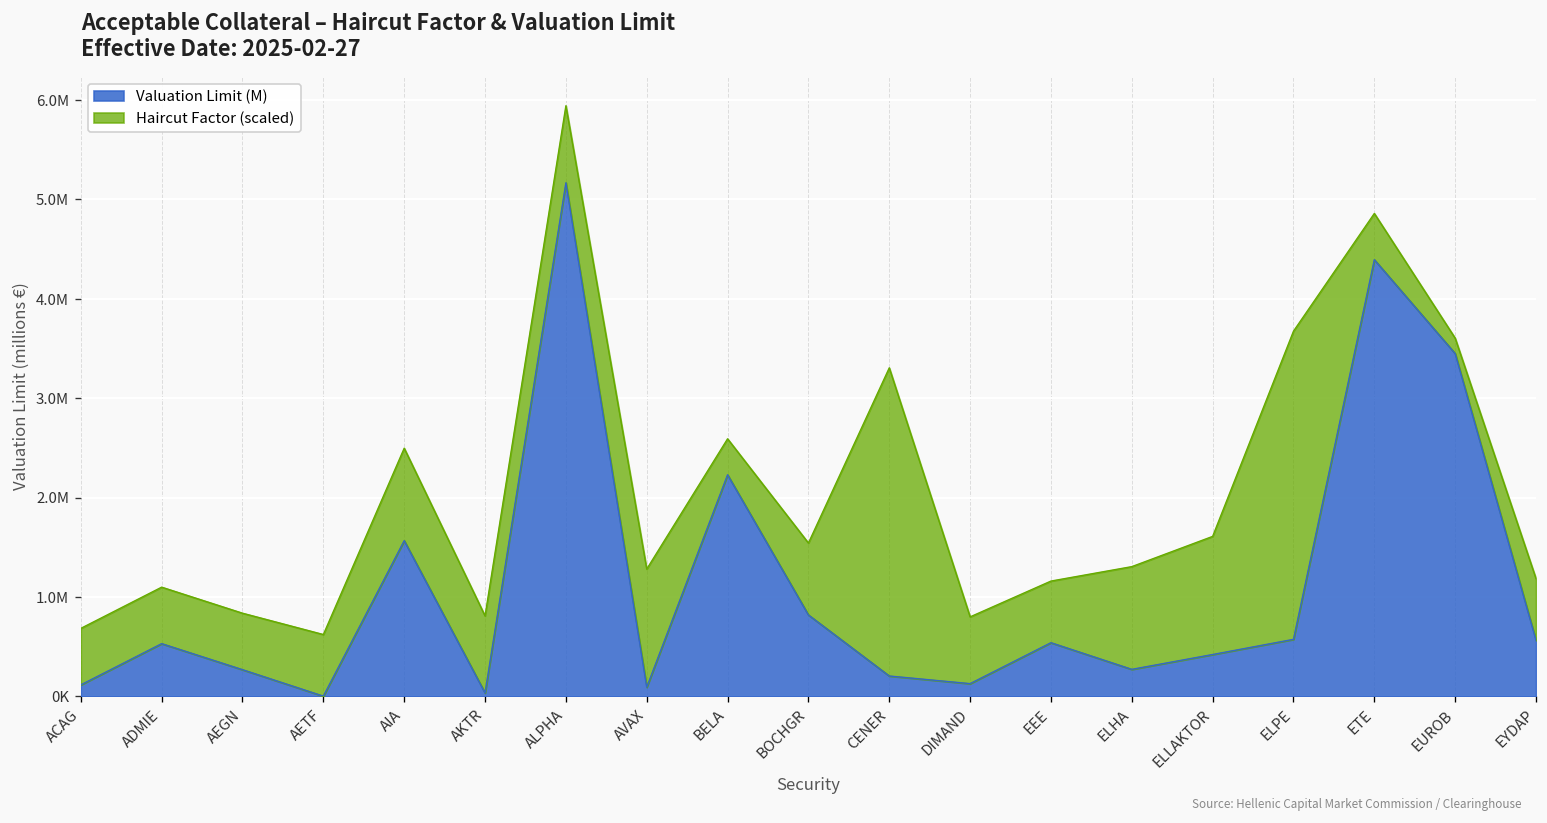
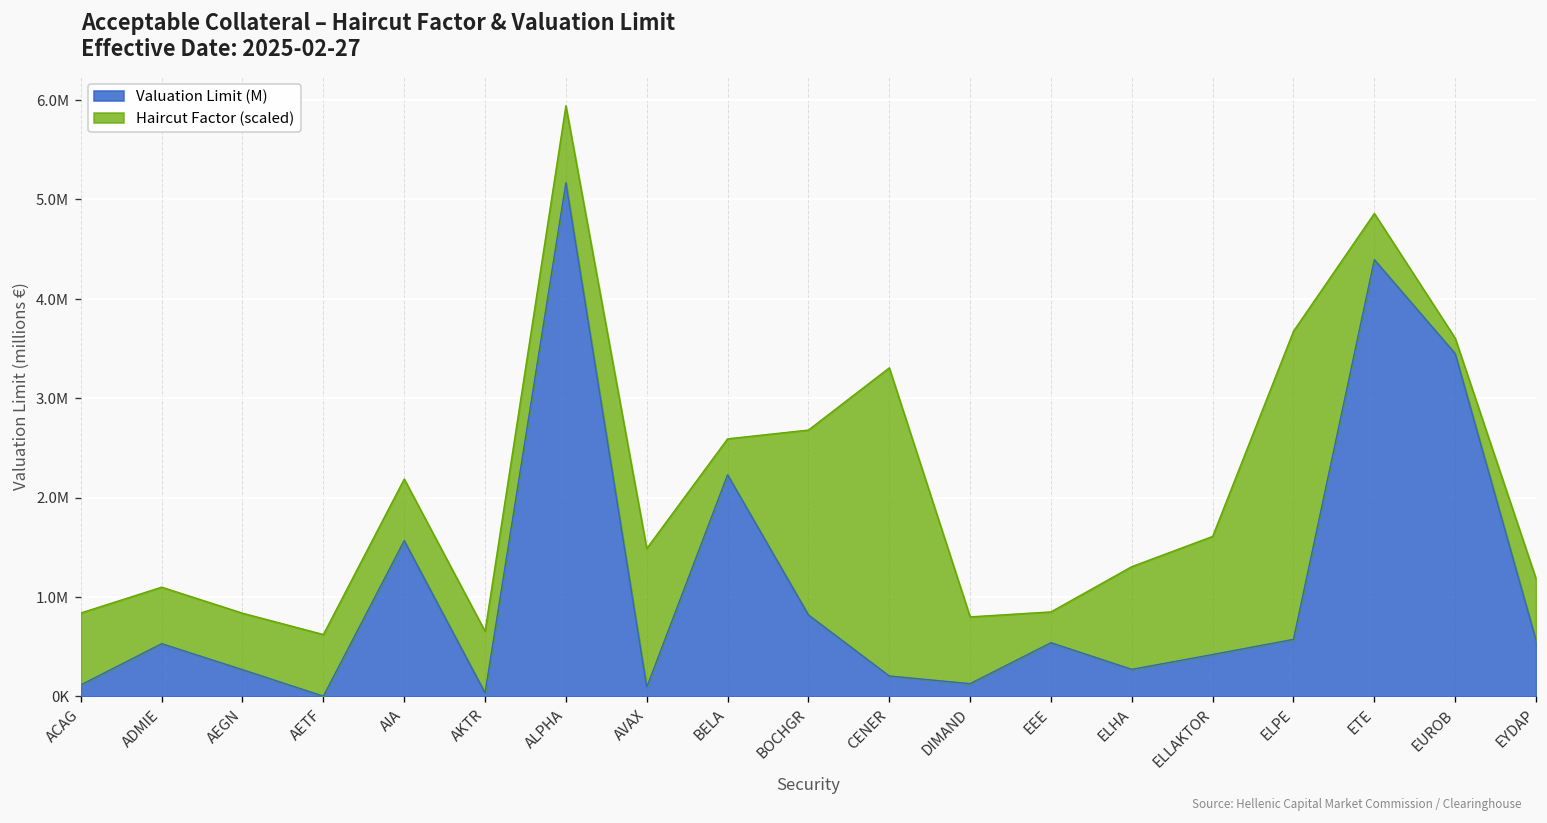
  {
    "Valuation Limit (M)": {
      "ACAG": 100000,
      "ADMIE": 500000,
      "AEGN": 300000,
      "AETF": 0,
      "AIA": 1600000,
      "AKTR": 0,
      "ALPHA": 5200000,
      "AVAX": 100000,
      "BELA": 2200000,
      "BOCHGR": 800000,
      "CENER": 200000,
      "DIMAND": 100000,
      "EEE": 500000,
      "ELHA": 300000,
      "ELLAKTOR": 400000,
      "ELPE": 600000,
      "ETE": 4400000,
      "EUROB": 3400000,
      "EYDAP": 600000
    },
    "Haircut Factor (scaled)": {
-     "ACAG": 600000,
+     "ACAG": 700000,
      "ADMIE": 600000,
      "AEGN": 600000,
      "AETF": 600000,
-     "AIA": 900000,
-     "AKTR": 800000,
+     "AIA": 600000,
+     "AKTR": 600000,
      "ALPHA": 800000,
-     "AVAX": 1200000,
+     "AVAX": 1400000,
      "BELA": 400000,
-     "BOCHGR": 700000,
+     "BOCHGR": 1900000,
      "CENER": 3100000,
      "DIMAND": 700000,
-     "EEE": 600000,
+     "EEE": 300000,
      "ELHA": 1000000,
      "ELLAKTOR": 1200000,
      "ELPE": 3100000,
      "ETE": 500000,
      "EUROB": 200000,
      "EYDAP": 600000
    }
  }
